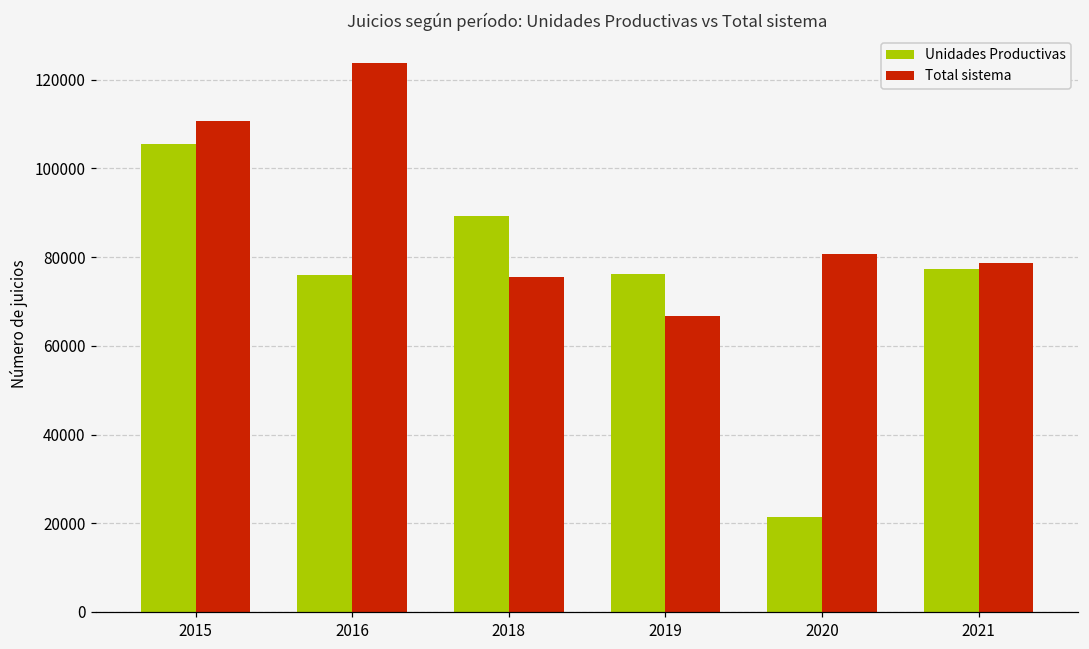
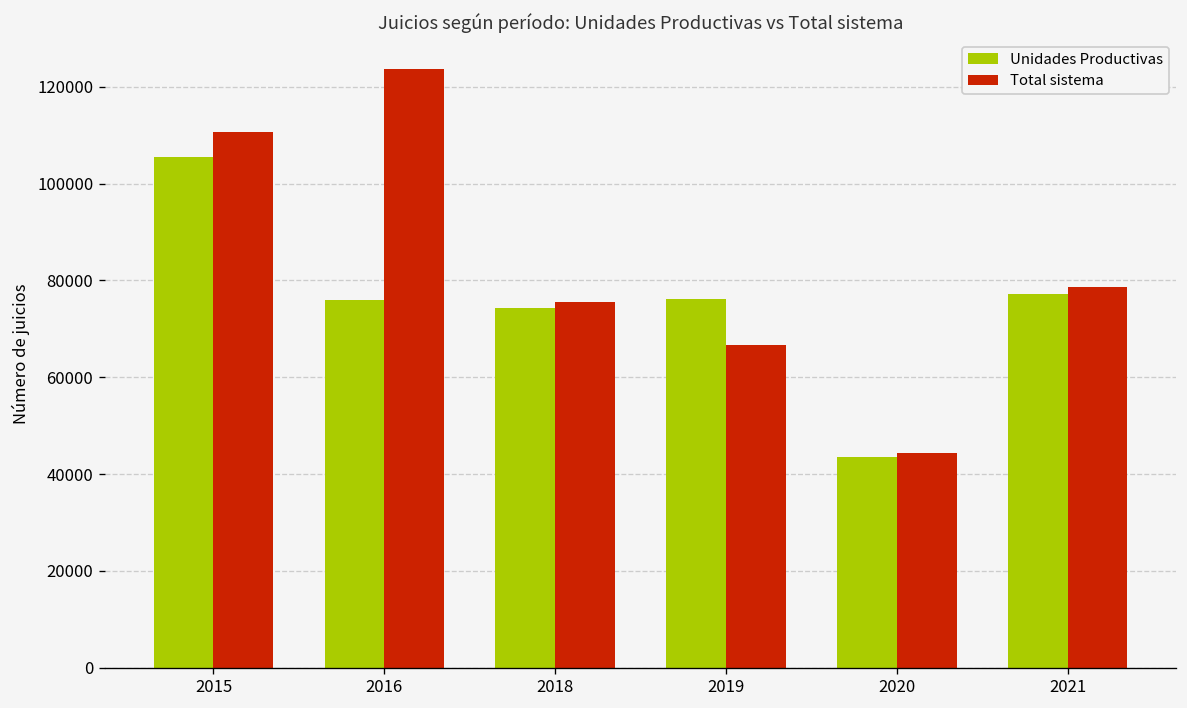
  {
    "Unidades Productivas": {
      "2015": 105000,
      "2016": 76000,
-     "2018": 89000,
+     "2018": 74000,
      "2019": 76000,
-     "2020": 21000,
+     "2020": 43000,
      "2021": 77000
    },
    "Total sistema": {
      "2015": 111000,
      "2016": 124000,
      "2018": 76000,
      "2019": 67000,
-     "2020": 81000,
+     "2020": 44000,
      "2021": 79000
    }
  }
